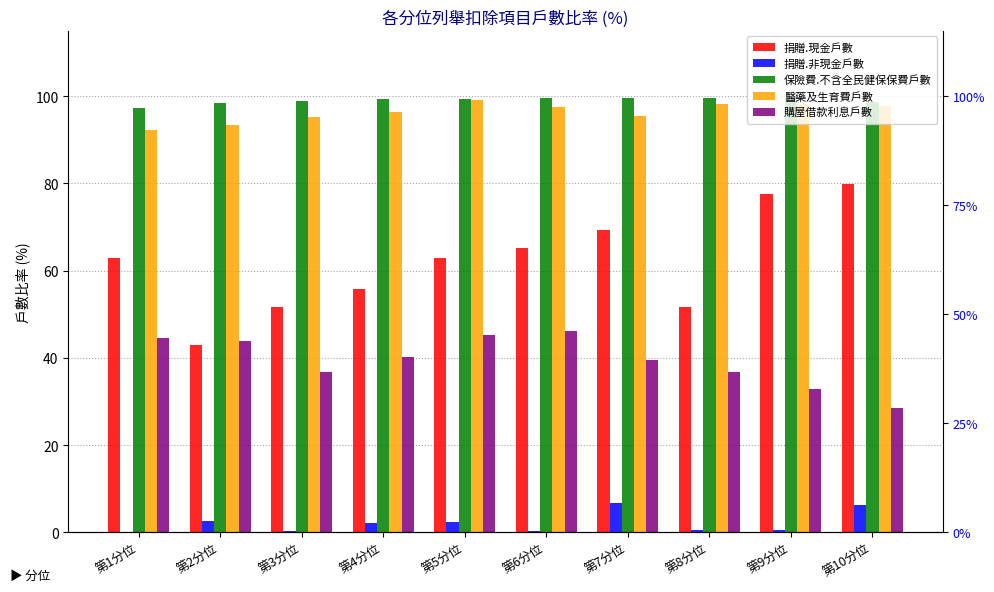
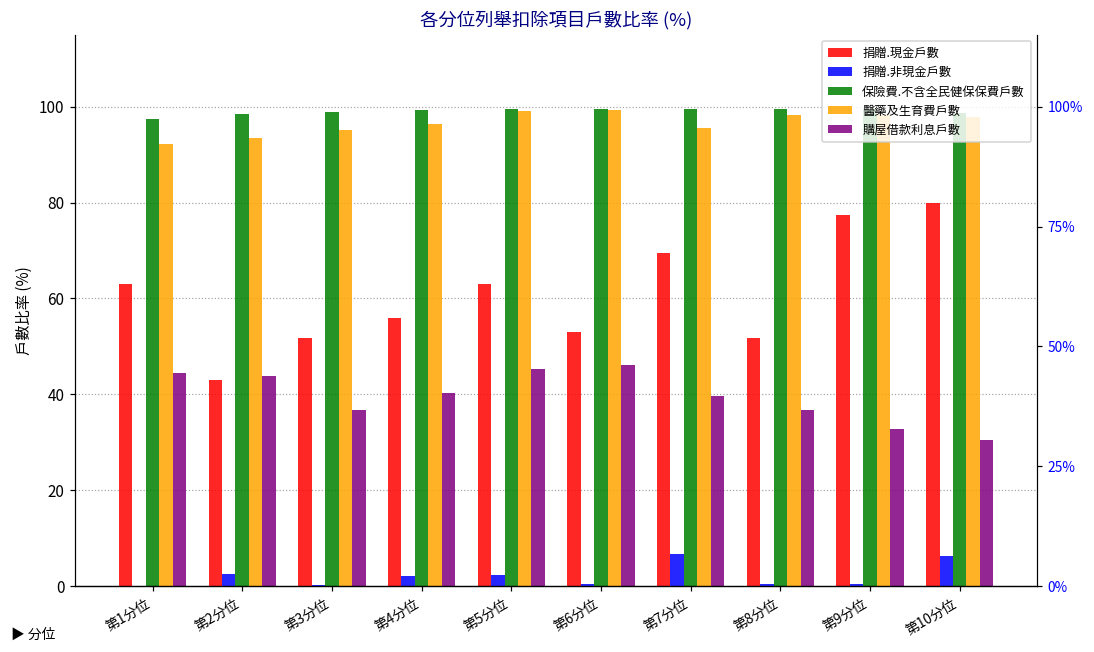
  {
    "捐贈.現金戶數": {
      "第1分位": 63,
      "第2分位": 43,
      "第3分位": 52,
      "第4分位": 56,
      "第5分位": 63,
-     "第6分位": 65,
+     "第6分位": 53,
      "第7分位": 69,
      "第8分位": 52,
      "第9分位": 77,
      "第10分位": 80
    },
    "捐贈.非現金戶數": {
      "第2分位": 2,
      "第4分位": 2,
      "第5分位": 2,
      "第7分位": 7,
      "第10分位": 6
    },
    "保險費.不含全民健保保費戶數": {
      "第1分位": 97,
      "第2分位": 99,
      "第3分位": 99,
      "第4分位": 99,
      "第5分位": 99,
      "第6分位": 100,
      "第7分位": 100,
      "第8分位": 100
    },
    "醫藥及生育費戶數": {
      "第1分位": 92,
      "第2分位": 94,
      "第3分位": 95,
      "第4分位": 96,
      "第5分位": 99,
-     "第6分位": 97,
+     "第6分位": 99,
      "第7分位": 96,
      "第8分位": 98
    },
    "購屋借款利息戶數": {
      "第1分位": 45,
      "第2分位": 44,
      "第3分位": 37,
      "第4分位": 40,
      "第5分位": 45,
      "第6分位": 46,
      "第7分位": 40,
      "第8分位": 37,
      "第9分位": 33,
-     "第10分位": 29
+     "第10分位": 30
    }
  }
